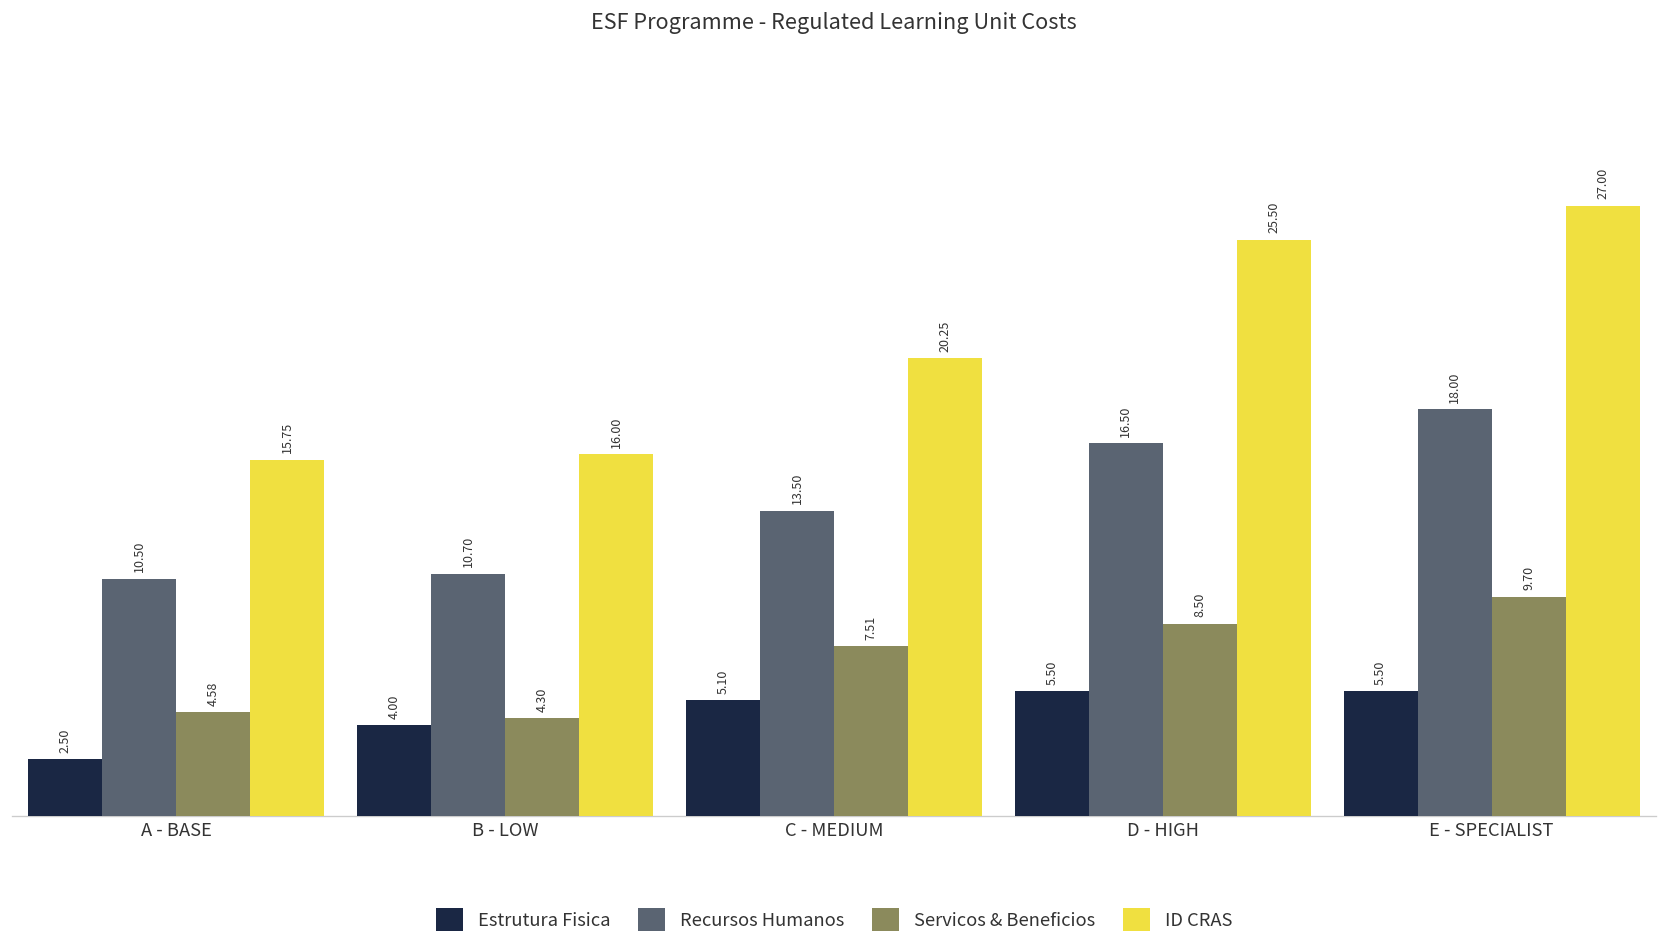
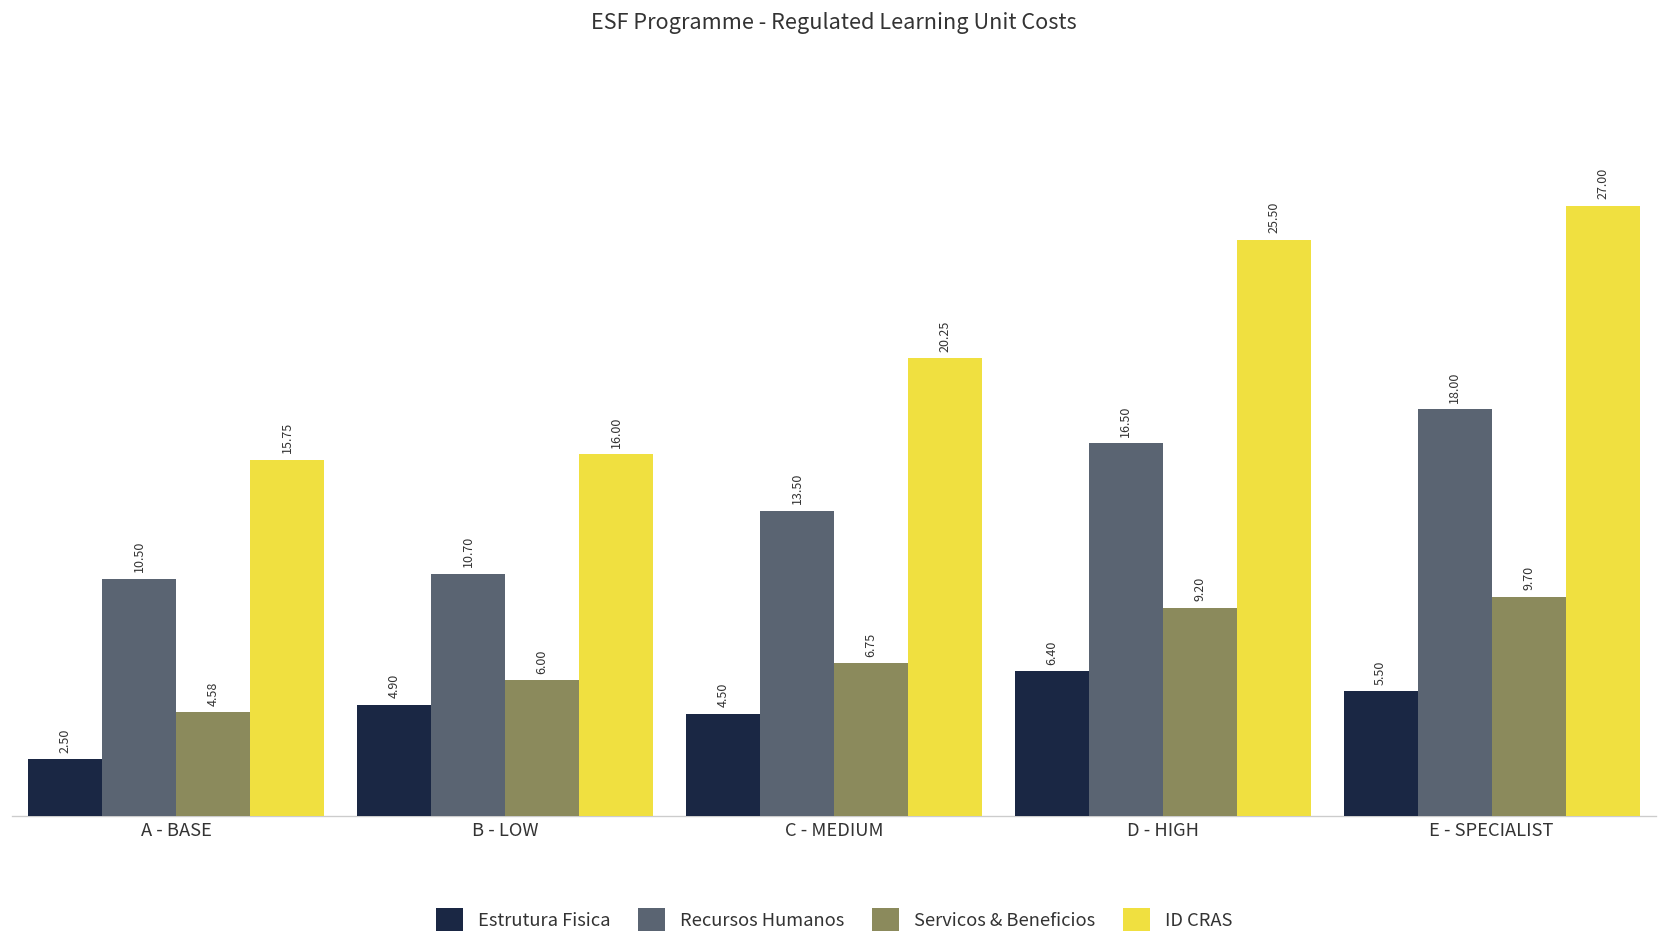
  {
    "Estrutura Fisica": {
      "A - BASE": 2.50,
-     "B - LOW": 4.00,
-     "C - MEDIUM": 5.10,
-     "D - HIGH": 5.50,
+     "B - LOW": 4.90,
+     "C - MEDIUM": 4.50,
+     "D - HIGH": 6.40,
      "E - SPECIALIST": 5.50
    },
    "Recursos Humanos": {
      "A - BASE": 10.50,
      "B - LOW": 10.70,
      "C - MEDIUM": 13.50,
      "D - HIGH": 16.50,
      "E - SPECIALIST": 18.00
    },
    "Servicos & Beneficios": {
      "A - BASE": 4.58,
-     "B - LOW": 4.30,
-     "C - MEDIUM": 7.51,
-     "D - HIGH": 8.50,
+     "B - LOW": 6.00,
+     "C - MEDIUM": 6.75,
+     "D - HIGH": 9.20,
      "E - SPECIALIST": 9.70
    },
    "ID CRAS": {
      "A - BASE": 15.75,
      "B - LOW": 16.00,
      "C - MEDIUM": 20.25,
      "D - HIGH": 25.50,
      "E - SPECIALIST": 27.00
    }
  }
